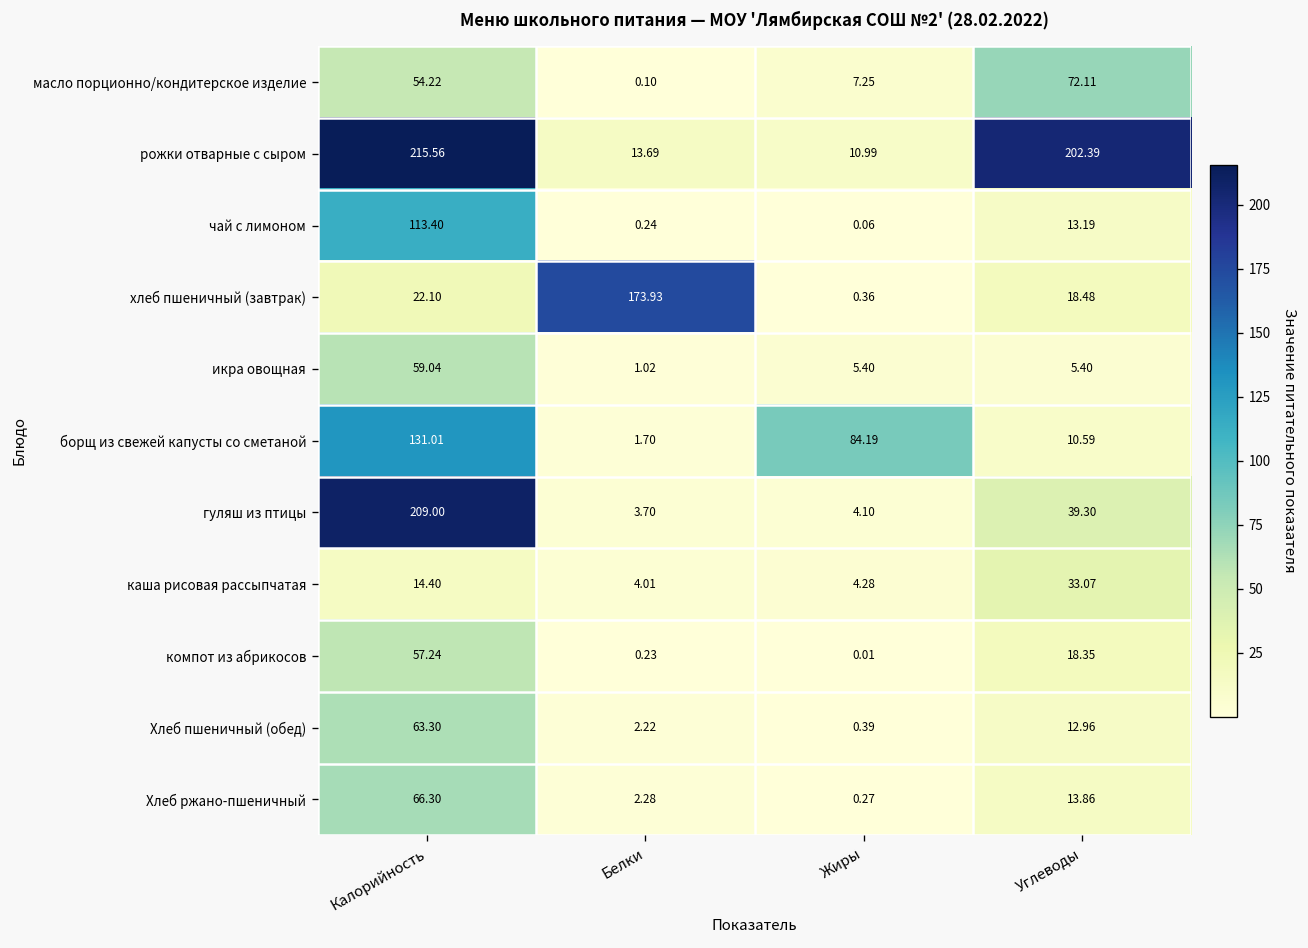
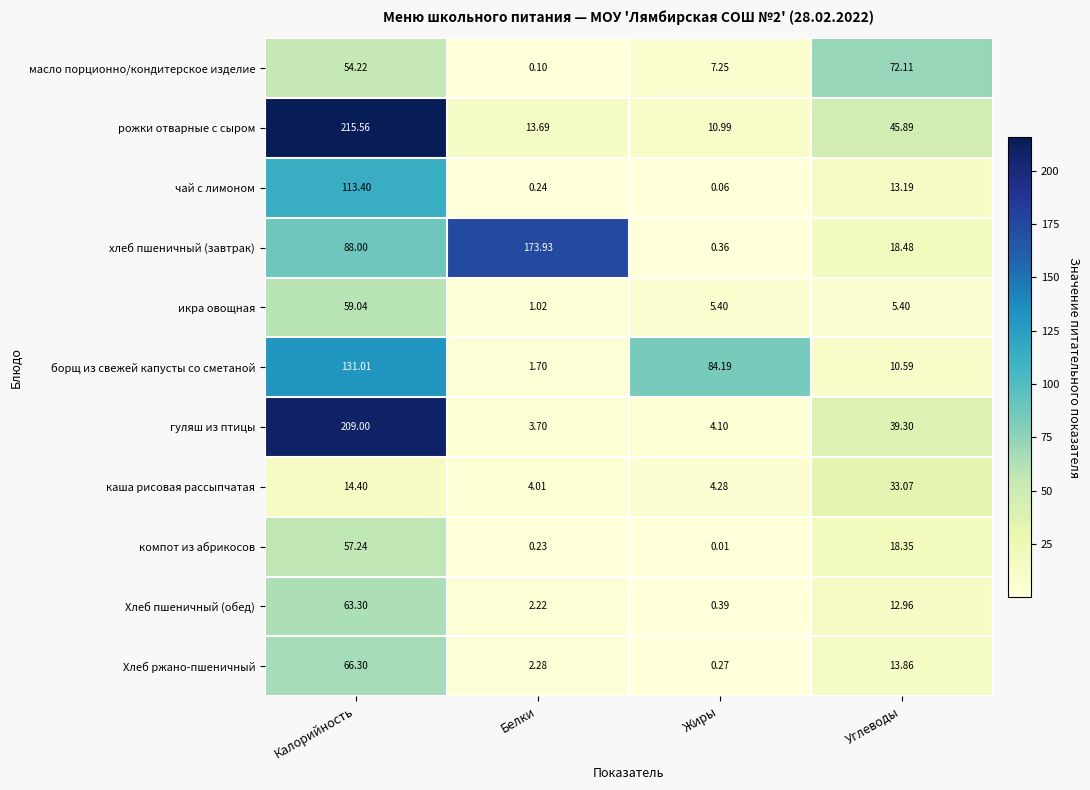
  {
    "масло порционно/кондитерское изделие": {
      "Калорийность": 54.22,
      "Белки": 0.10,
      "Жиры": 7.25,
      "Углеводы": 72.11
    },
    "рожки отварные с сыром": {
      "Калорийность": 215.56,
      "Белки": 13.69,
      "Жиры": 10.99,
-     "Углеводы": 202.39
+     "Углеводы": 45.89
    },
    "чай с лимоном": {
      "Калорийность": 113.40,
      "Белки": 0.24,
      "Жиры": 0.06,
      "Углеводы": 13.19
    },
    "хлеб пшеничный (завтрак)": {
-     "Калорийность": 22.10,
+     "Калорийность": 88.00,
      "Белки": 173.93,
      "Жиры": 0.36,
      "Углеводы": 18.48
    },
    "икра овощная": {
      "Калорийность": 59.04,
      "Белки": 1.02,
      "Жиры": 5.40,
      "Углеводы": 5.40
    },
    "борщ из свежей капусты со сметаной": {
      "Калорийность": 131.01,
      "Белки": 1.70,
      "Жиры": 84.19,
      "Углеводы": 10.59
    },
    "гуляш из птицы": {
      "Калорийность": 209.00,
      "Белки": 3.70,
      "Жиры": 4.10,
      "Углеводы": 39.30
    },
    "каша рисовая рассыпчатая": {
      "Калорийность": 14.40,
      "Белки": 4.01,
      "Жиры": 4.28,
      "Углеводы": 33.07
    },
    "компот из абрикосов": {
      "Калорийность": 57.24,
      "Белки": 0.23,
      "Жиры": 0.01,
      "Углеводы": 18.35
    },
    "Хлеб пшеничный (обед)": {
      "Калорийность": 63.30,
      "Белки": 2.22,
      "Жиры": 0.39,
      "Углеводы": 12.96
    },
    "Хлеб ржано-пшеничный": {
      "Калорийность": 66.30,
      "Белки": 2.28,
      "Жиры": 0.27,
      "Углеводы": 13.86
    }
  }
